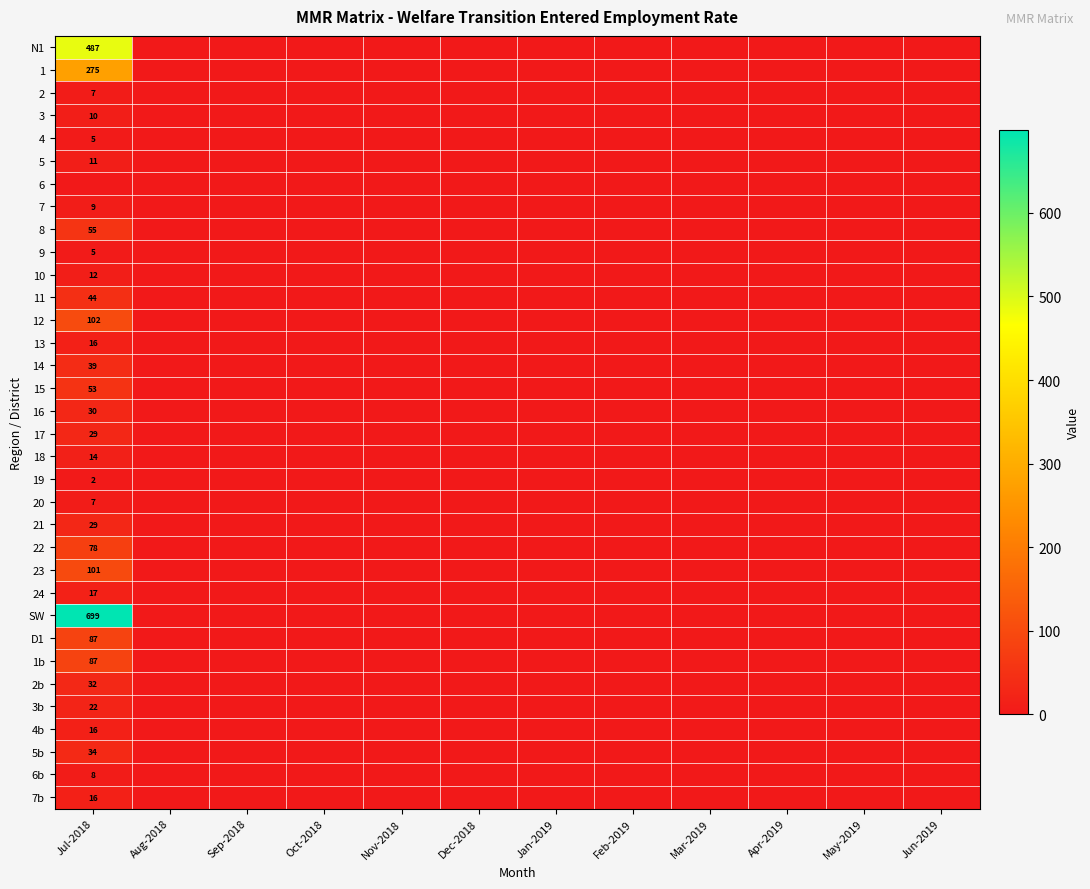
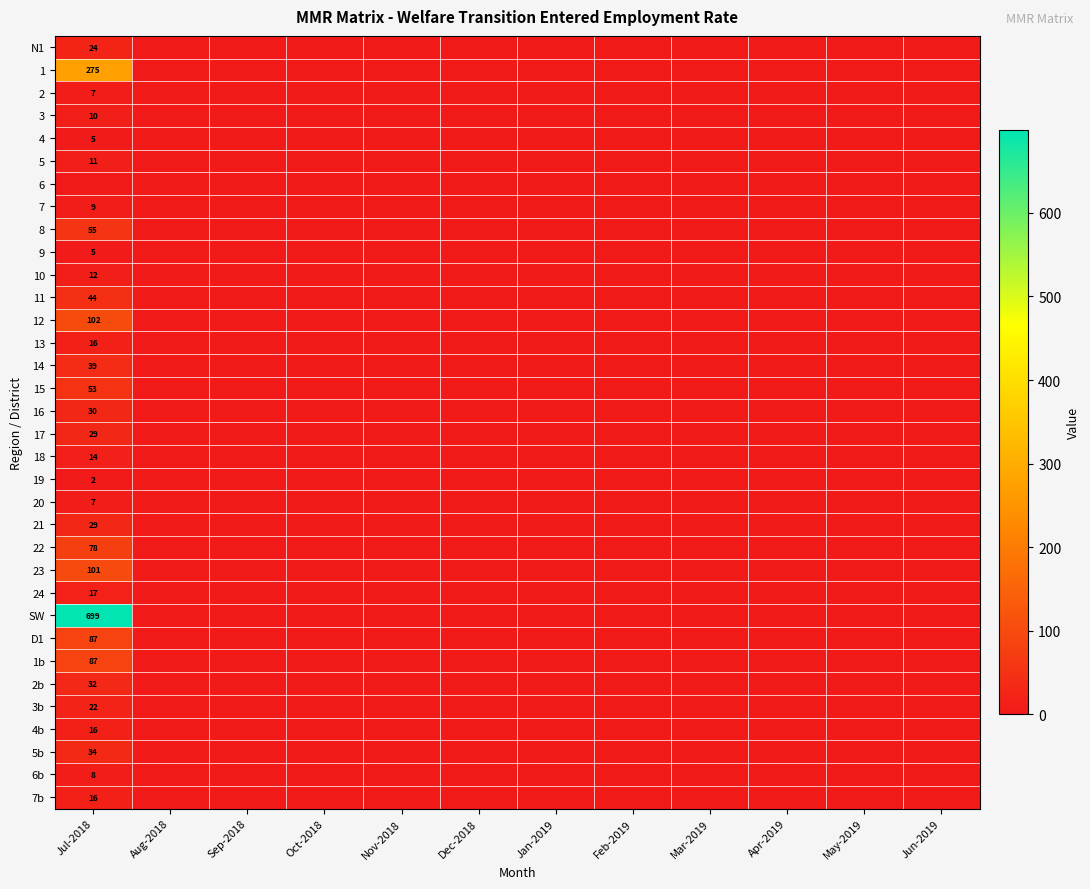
  {
    "N1": {
-     "Jul-2018": 487
+     "Jul-2018": 24
    },
    "1": {
      "Jul-2018": 275
    },
    "2": {
      "Jul-2018": 7
    },
    "3": {
      "Jul-2018": 10
    },
    "4": {
      "Jul-2018": 5
    },
    "5": {
      "Jul-2018": 11
    },
    "7": {
      "Jul-2018": 9
    },
    "8": {
      "Jul-2018": 55
    },
    "9": {
      "Jul-2018": 5
    },
    "10": {
      "Jul-2018": 12
    },
    "11": {
      "Jul-2018": 44
    },
    "12": {
      "Jul-2018": 102
    },
    "13": {
      "Jul-2018": 16
    },
    "14": {
      "Jul-2018": 39
    },
    "15": {
      "Jul-2018": 53
    },
    "16": {
      "Jul-2018": 30
    },
    "17": {
      "Jul-2018": 29
    },
    "18": {
      "Jul-2018": 14
    },
    "19": {
      "Jul-2018": 2
    },
    "20": {
      "Jul-2018": 7
    },
    "21": {
      "Jul-2018": 29
    },
    "22": {
      "Jul-2018": 78
    },
    "23": {
      "Jul-2018": 101
    },
    "24": {
      "Jul-2018": 17
    },
    "SW": {
      "Jul-2018": 699
    },
    "D1": {
      "Jul-2018": 87
    },
    "1b": {
      "Jul-2018": 87
    },
    "2b": {
      "Jul-2018": 32
    },
    "3b": {
      "Jul-2018": 22
    },
    "4b": {
      "Jul-2018": 16
    },
    "5b": {
      "Jul-2018": 34
    },
    "6b": {
      "Jul-2018": 8
    },
    "7b": {
      "Jul-2018": 16
    }
  }
